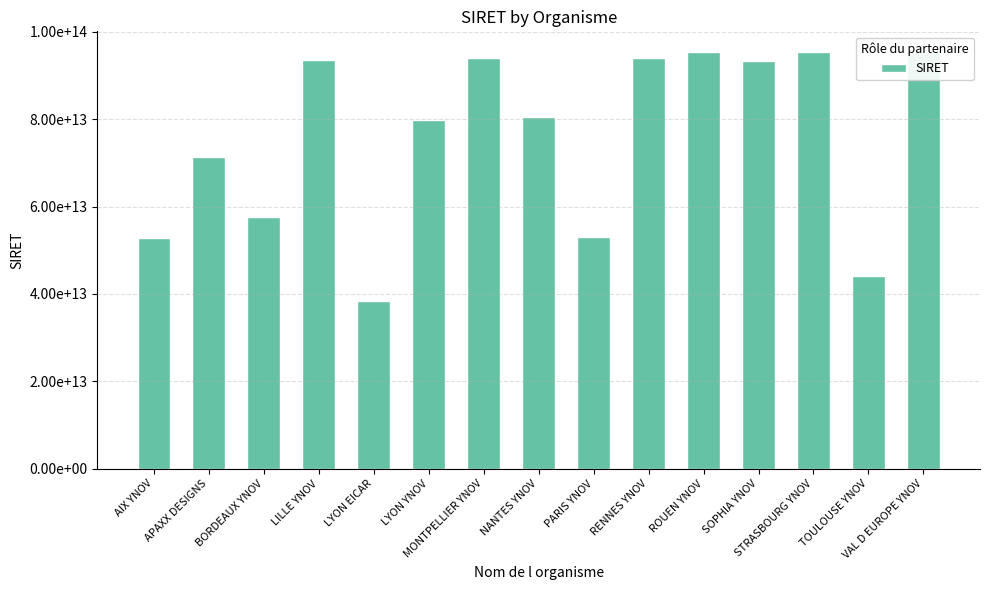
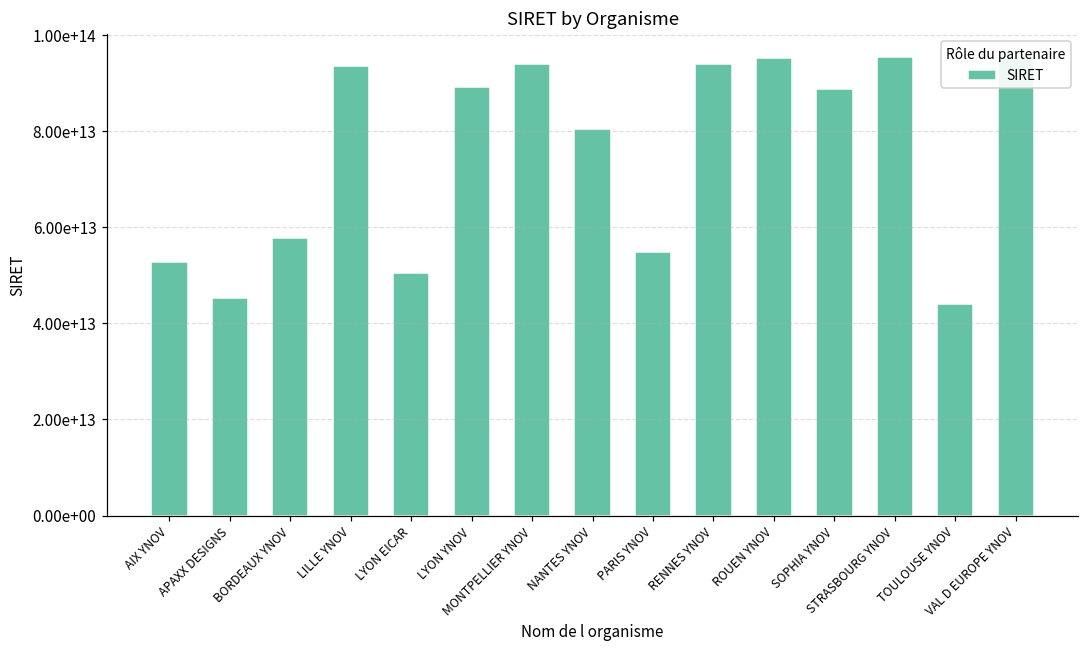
  {
    "AIX YNOV": 53000000000000,
-   "APAXX DESIGNS": 71000000000000,
+   "APAXX DESIGNS": 45000000000000,
    "BORDEAUX YNOV": 58000000000000,
    "LILLE YNOV": 93000000000000,
-   "LYON EICAR": 38000000000000,
-   "LYON YNOV": 80000000000000,
+   "LYON EICAR": 50000000000000,
+   "LYON YNOV": 89000000000000,
    "MONTPELLIER YNOV": 94000000000000,
    "NANTES YNOV": 80000000000000,
-   "PARIS YNOV": 53000000000000,
+   "PARIS YNOV": 55000000000000,
    "RENNES YNOV": 94000000000000,
    "ROUEN YNOV": 95000000000000,
-   "SOPHIA YNOV": 93000000000000,
+   "SOPHIA YNOV": 89000000000000,
    "STRASBOURG YNOV": 95000000000000,
    "TOULOUSE YNOV": 44000000000000
  }
